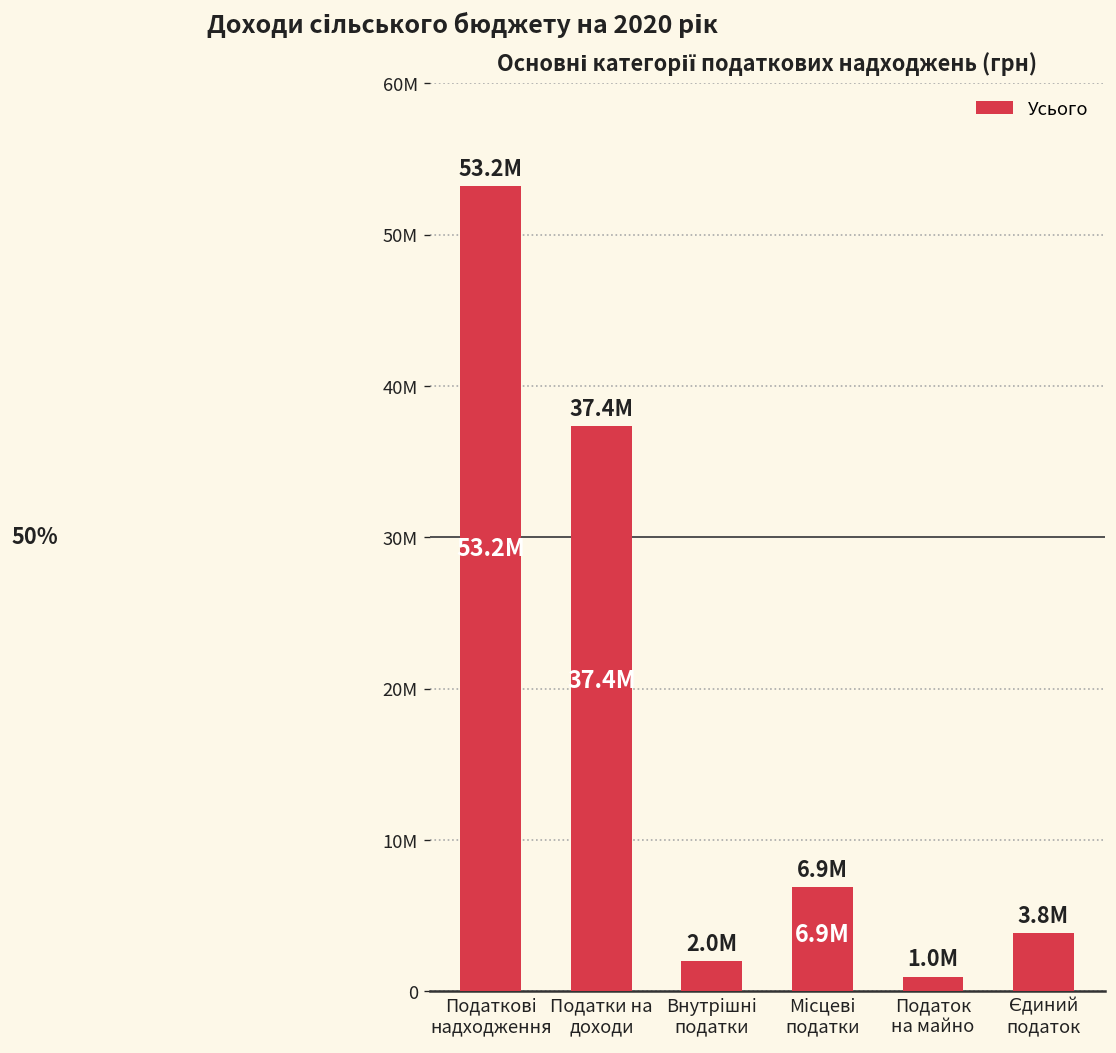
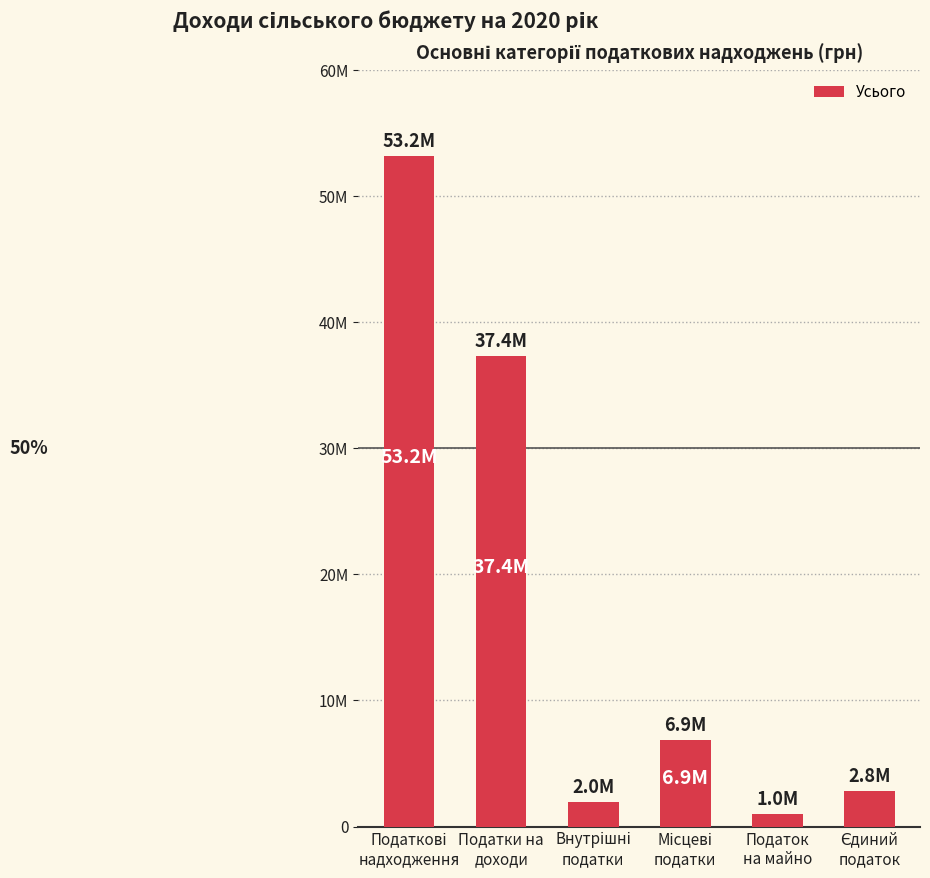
  {
    "Податкові надходження": "53.2M",
    "Податки на доходи": "37.4M",
    "Внутрішні податки": "2.0M",
    "Місцеві податки": "6.9M",
    "Податок на майно": "1.0M",
-   "Єдиний податок": "3.8M"
+   "Єдиний податок": "2.8M"
  }
